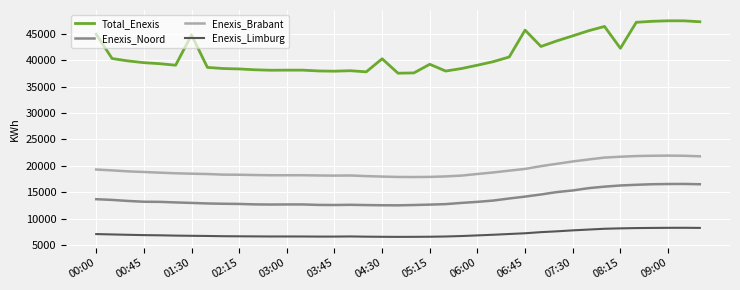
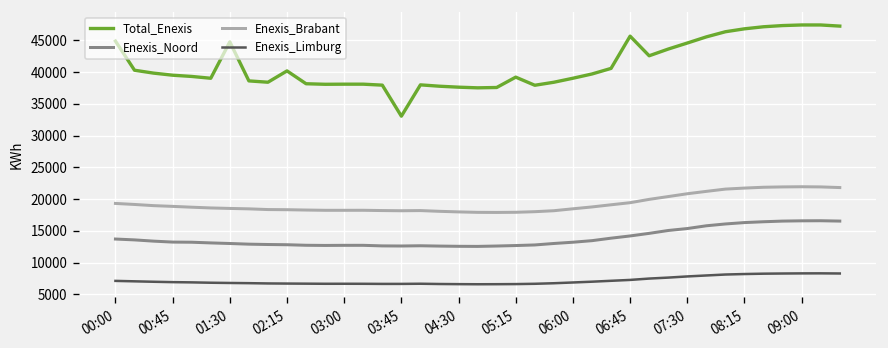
  {
    "Total_Enexis": {
      "00:45": 40000,
-     "02:15": 38000,
+     "02:15": 40000,
      "03:00": 38000,
-     "03:45": 38000,
-     "04:30": 40000,
+     "03:45": 33000,
+     "04:30": 38000,
      "05:15": 39000,
      "06:00": 39000,
      "06:45": 46000,
      "07:30": 45000,
-     "08:15": 42000,
+     "08:15": 47000,
      "09:00": 47000
    },
    "Enexis_Limburg": {
      "00:00": 7000,
      "00:45": 7000,
      "01:30": 7000,
      "02:15": 7000,
      "03:00": 7000,
      "03:45": 7000,
      "04:30": 7000,
      "05:15": 7000,
      "06:00": 7000,
      "06:45": 7000,
      "07:30": 8000,
      "08:15": 8000,
      "09:00": 8000
    }
  }
